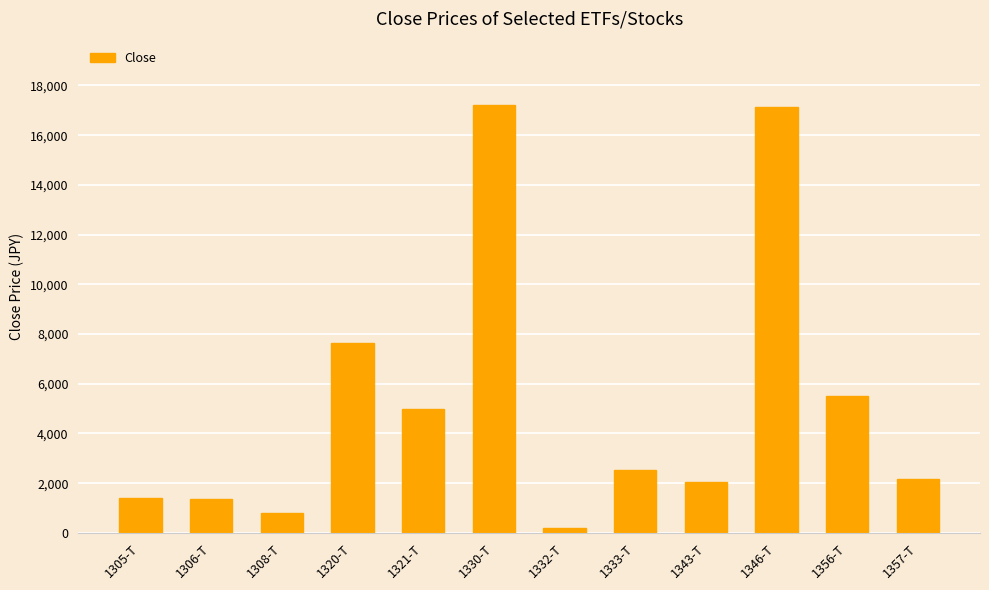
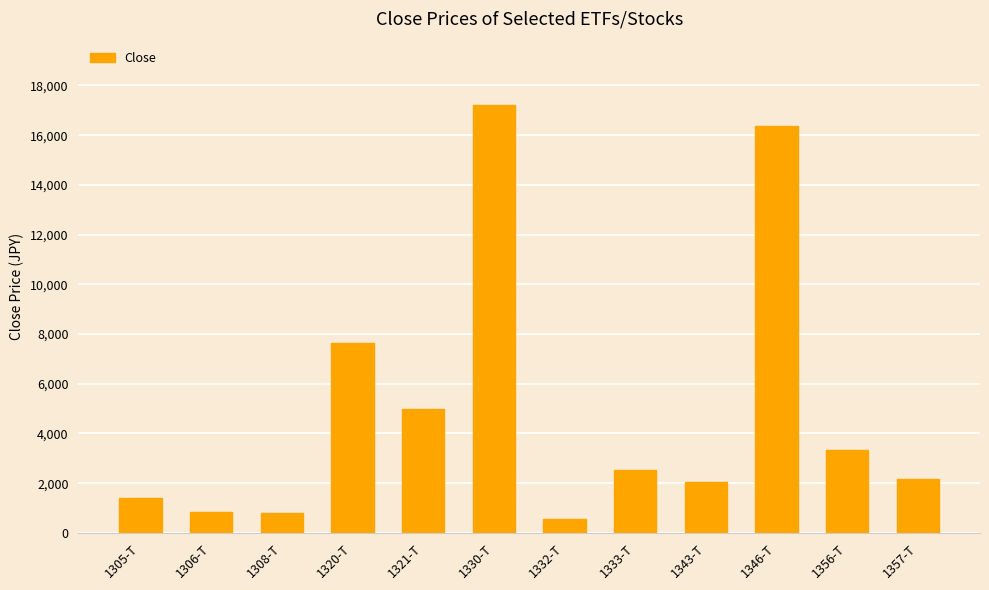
  {
    "1305-T": "1,400",
-   "1306-T": "1,400",
+   "1306-T": "800",
    "1308-T": "800",
    "1320-T": "7,600",
    "1321-T": "5,000",
    "1330-T": "17,200",
-   "1332-T": "200",
+   "1332-T": "600",
    "1333-T": "2,500",
    "1343-T": "2,000",
-   "1346-T": "17,100",
-   "1356-T": "5,500",
+   "1346-T": "16,400",
+   "1356-T": "3,300",
    "1357-T": "2,200"
  }
